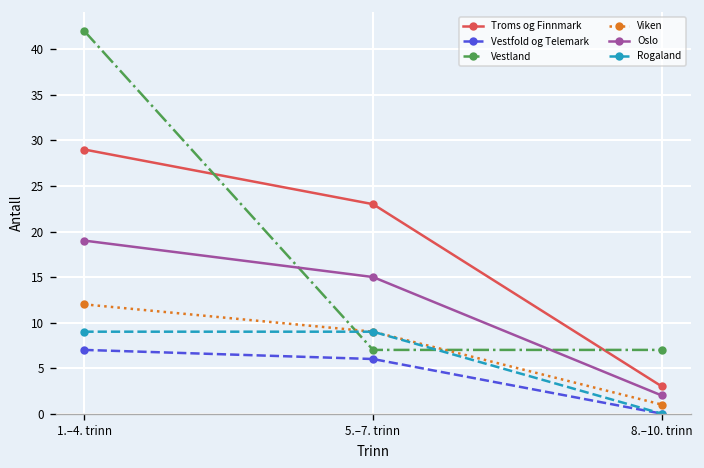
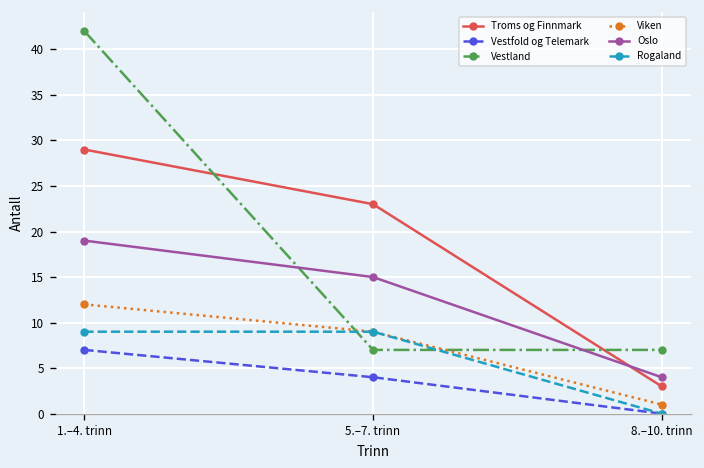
  {
    "Troms og Finnmark": {
      "1.–4. trinn": 29,
      "5.–7. trinn": 23,
      "8.–10. trinn": 3
    },
    "Vestfold og Telemark": {
      "1.–4. trinn": 7,
-     "5.–7. trinn": 6
+     "5.–7. trinn": 4
    },
    "Vestland": {
      "1.–4. trinn": 42,
      "5.–7. trinn": 7,
      "8.–10. trinn": 7
    },
    "Viken": {
      "1.–4. trinn": 12,
      "8.–10. trinn": 1
    },
    "Oslo": {
      "1.–4. trinn": 19,
      "5.–7. trinn": 15,
-     "8.–10. trinn": 2
+     "8.–10. trinn": 4
    },
    "Rogaland": {
      "1.–4. trinn": 9
    }
  }
